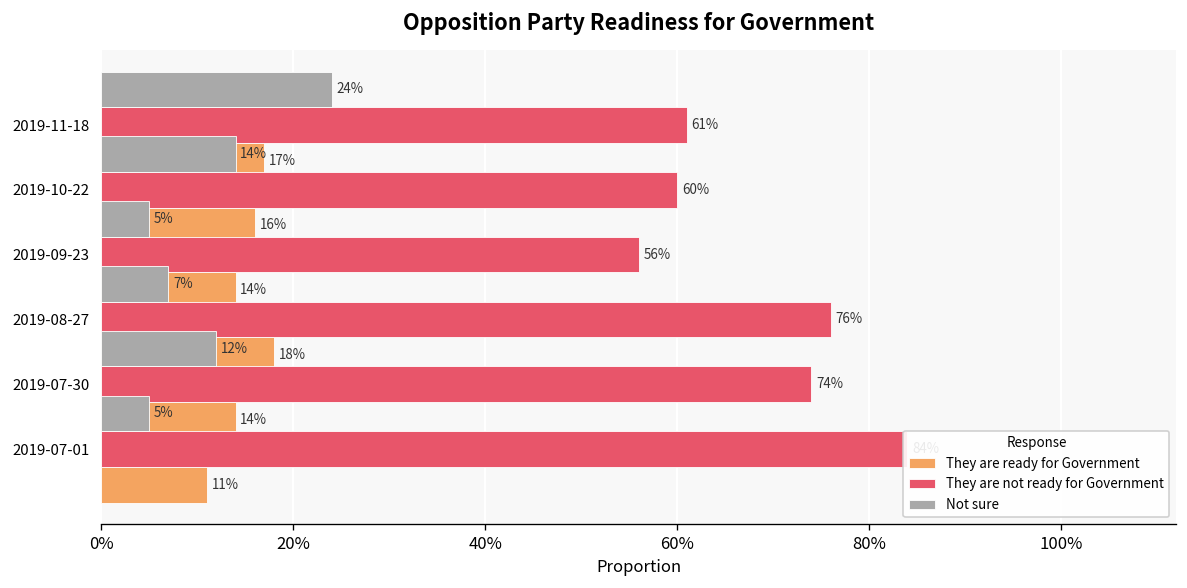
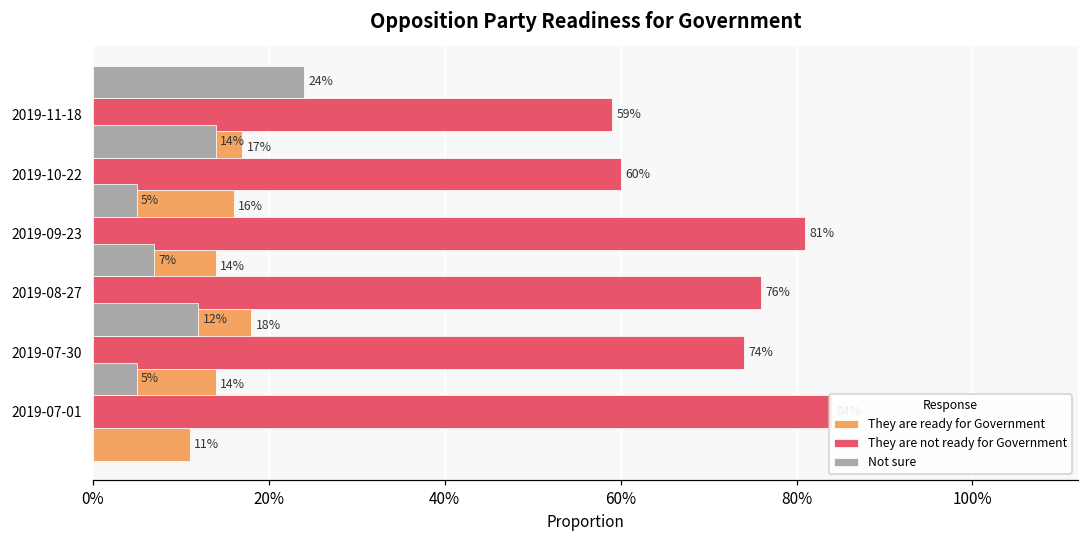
  {
    "They are not ready for Government": {
-     "2019-11-18": "61%",
+     "2019-11-18": "59%",
      "2019-10-22": "60%",
-     "2019-09-23": "56%",
+     "2019-09-23": "81%",
      "2019-08-27": "76%",
      "2019-07-30": "74%"
    }
  }
